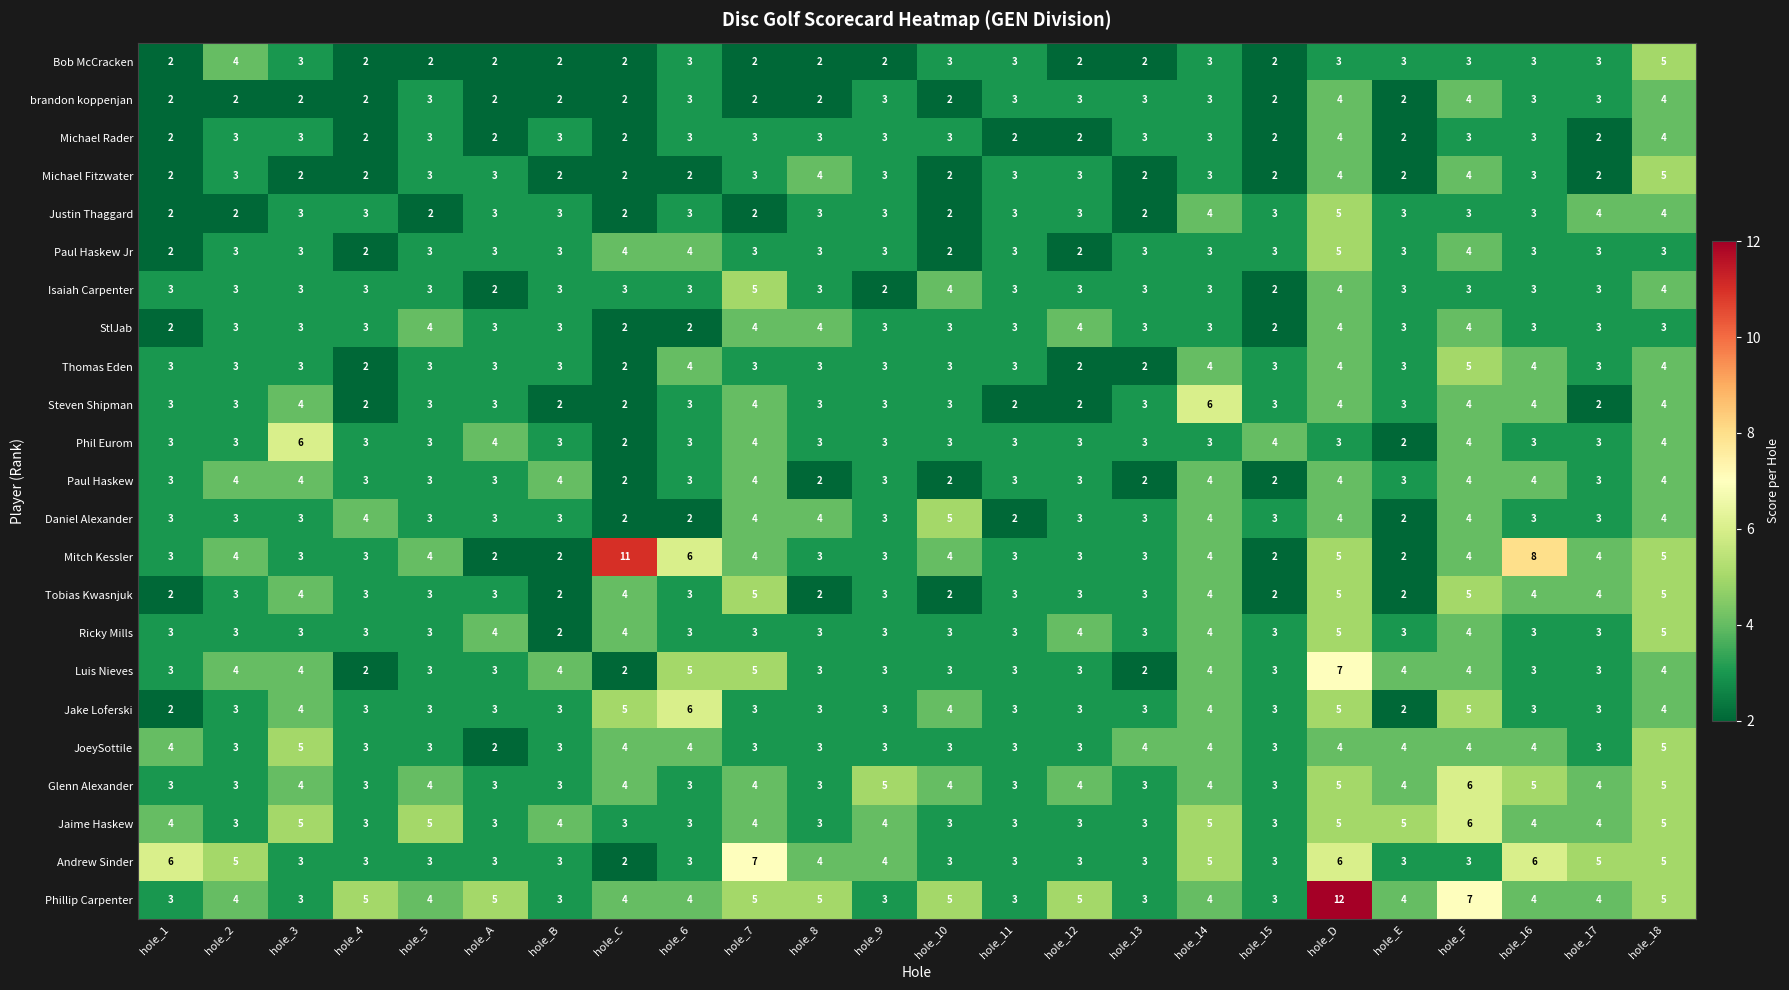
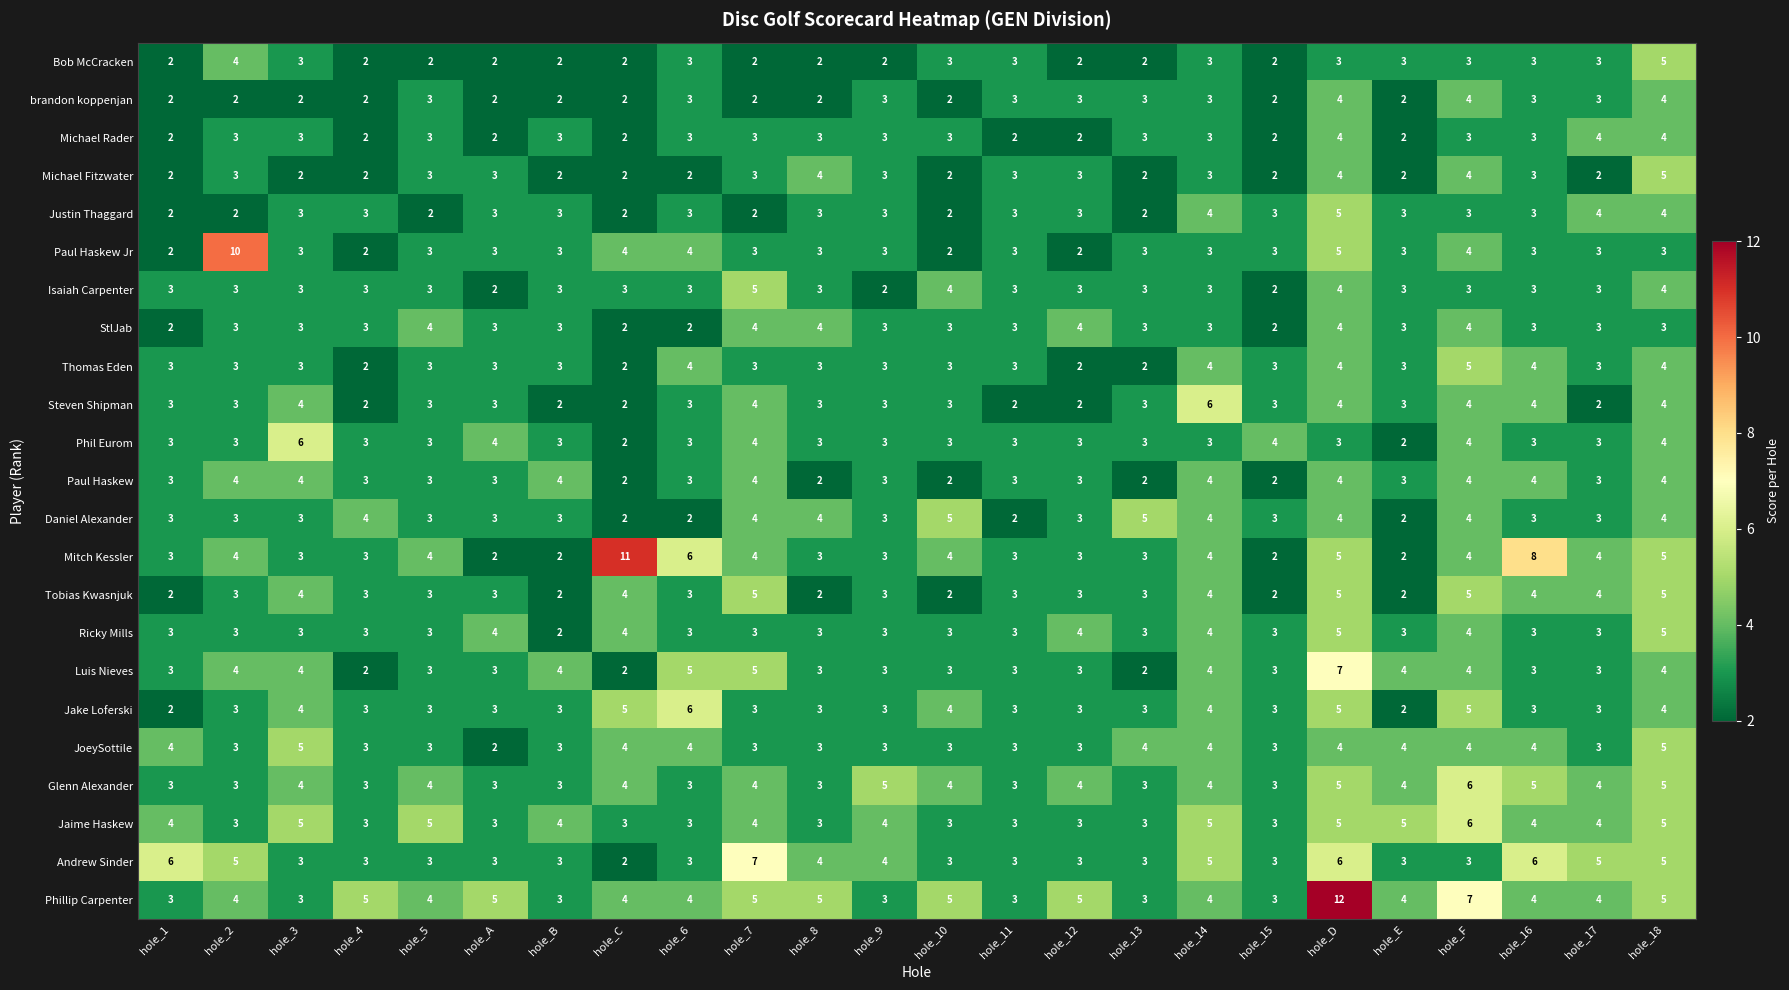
  {
    "Michael Rader": {
      "hole_1": 2,
      "hole_2": 3,
      "hole_3": 3,
      "hole_4": 2,
      "hole_5": 3,
      "hole_A": 2,
      "hole_B": 3,
      "hole_C": 2,
      "hole_6": 3,
      "hole_7": 3,
      "hole_8": 3,
      "hole_9": 3,
      "hole_10": 3,
      "hole_11": 2,
      "hole_12": 2,
      "hole_13": 3,
      "hole_14": 3,
      "hole_15": 2,
      "hole_D": 4,
      "hole_E": 2,
      "hole_F": 3,
      "hole_16": 3,
-     "hole_17": 2,
+     "hole_17": 4,
      "hole_18": 4
    },
    "Paul Haskew Jr": {
      "hole_1": 2,
-     "hole_2": 3,
+     "hole_2": 10,
      "hole_3": 3,
      "hole_4": 2,
      "hole_5": 3,
      "hole_A": 3,
      "hole_B": 3,
      "hole_C": 4,
      "hole_6": 4,
      "hole_7": 3,
      "hole_8": 3,
      "hole_9": 3,
      "hole_10": 2,
      "hole_11": 3,
      "hole_12": 2,
      "hole_13": 3,
      "hole_14": 3,
      "hole_15": 3,
      "hole_D": 5,
      "hole_E": 3,
      "hole_F": 4,
      "hole_16": 3,
      "hole_17": 3,
      "hole_18": 3
    },
    "Daniel Alexander": {
      "hole_1": 3,
      "hole_2": 3,
      "hole_3": 3,
      "hole_4": 4,
      "hole_5": 3,
      "hole_A": 3,
      "hole_B": 3,
      "hole_C": 2,
      "hole_6": 2,
      "hole_7": 4,
      "hole_8": 4,
      "hole_9": 3,
      "hole_10": 5,
      "hole_11": 2,
      "hole_12": 3,
-     "hole_13": 3,
+     "hole_13": 5,
      "hole_14": 4,
      "hole_15": 3,
      "hole_D": 4,
      "hole_E": 2,
      "hole_F": 4,
      "hole_16": 3,
      "hole_17": 3,
      "hole_18": 4
    }
  }
